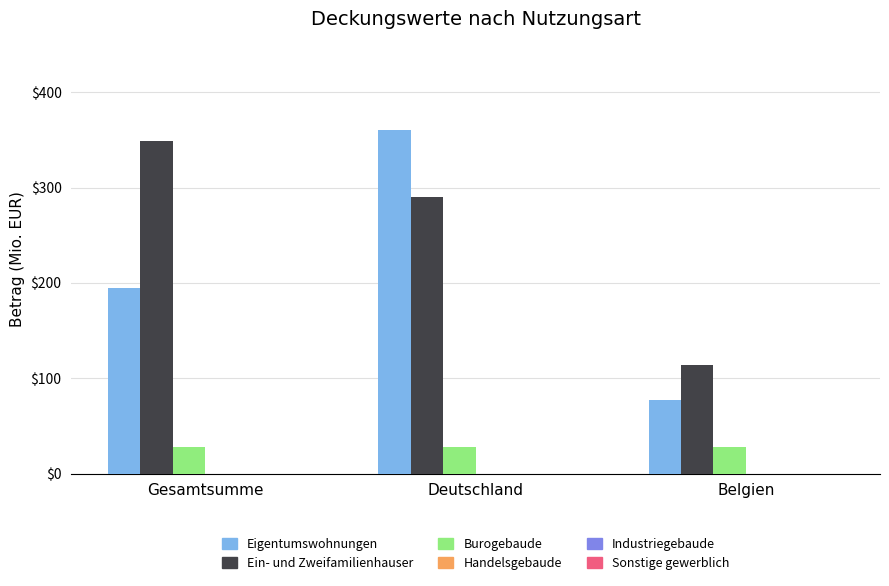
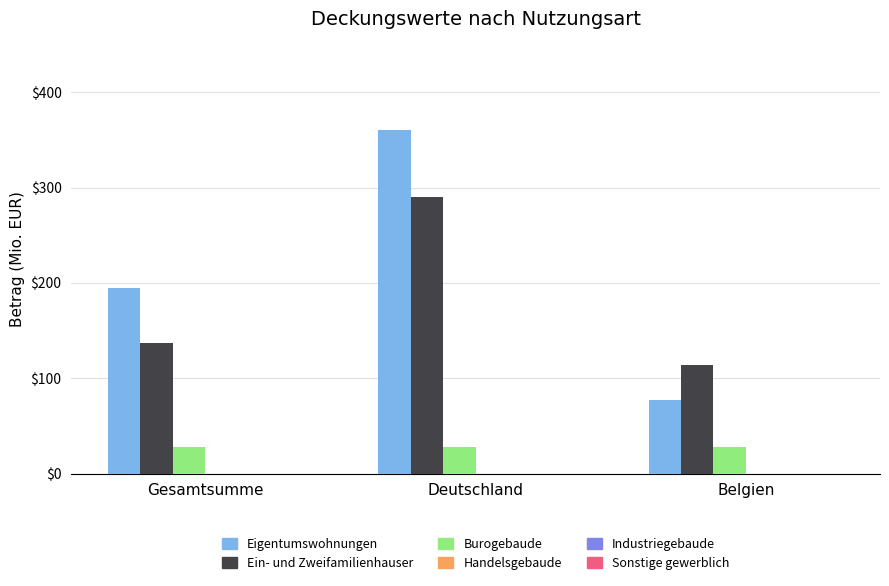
  {
    "Ein- und Zweifamilienhauser": {
-     "Gesamtsumme": "$350",
+     "Gesamtsumme": "$140",
      "Deutschland": "$290",
      "Belgien": "$110"
    },
    "Burogebaude": {
      "Gesamtsumme": "$30",
      "Deutschland": "$30",
      "Belgien": "$30"
    },
    "Handelsgebaude": {
      "Gesamtsumme": "$0",
      "Deutschland": "$0",
      "Belgien": "$0"
    },
    "Sonstige gewerblich": {
      "Gesamtsumme": "$0",
      "Deutschland": "$0",
      "Belgien": "$0"
    }
  }
